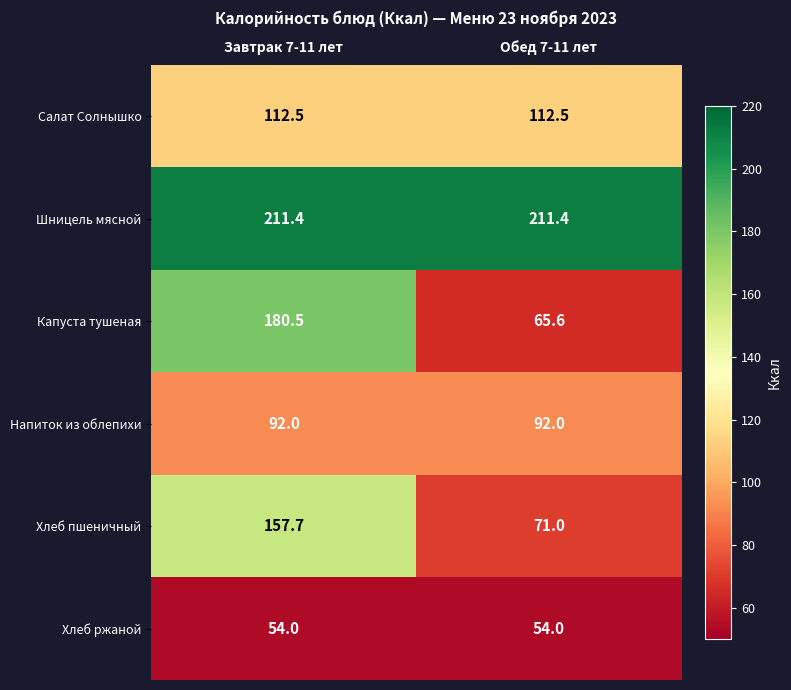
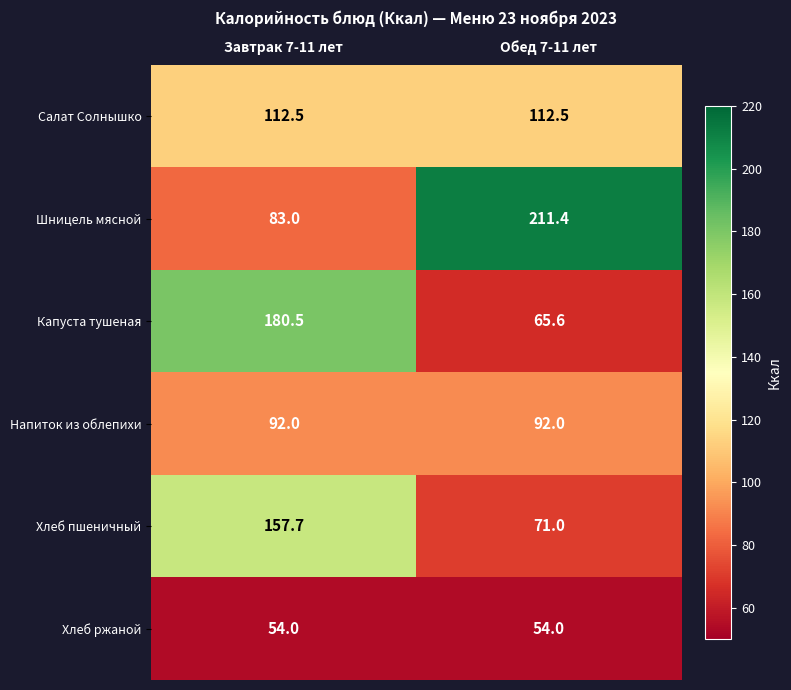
  {
    "Салат Солнышко": {
      "Завтрак 7-11 лет": 112.5,
      "Обед 7-11 лет": 112.5
    },
    "Шницель мясной": {
-     "Завтрак 7-11 лет": 211.4,
+     "Завтрак 7-11 лет": 83.0,
      "Обед 7-11 лет": 211.4
    },
    "Капуста тушеная": {
      "Завтрак 7-11 лет": 180.5,
      "Обед 7-11 лет": 65.6
    },
    "Напиток из облепихи": {
      "Завтрак 7-11 лет": 92.0,
      "Обед 7-11 лет": 92.0
    },
    "Хлеб пшеничный": {
      "Завтрак 7-11 лет": 157.7,
      "Обед 7-11 лет": 71.0
    },
    "Хлеб ржаной": {
      "Завтрак 7-11 лет": 54.0,
      "Обед 7-11 лет": 54.0
    }
  }
